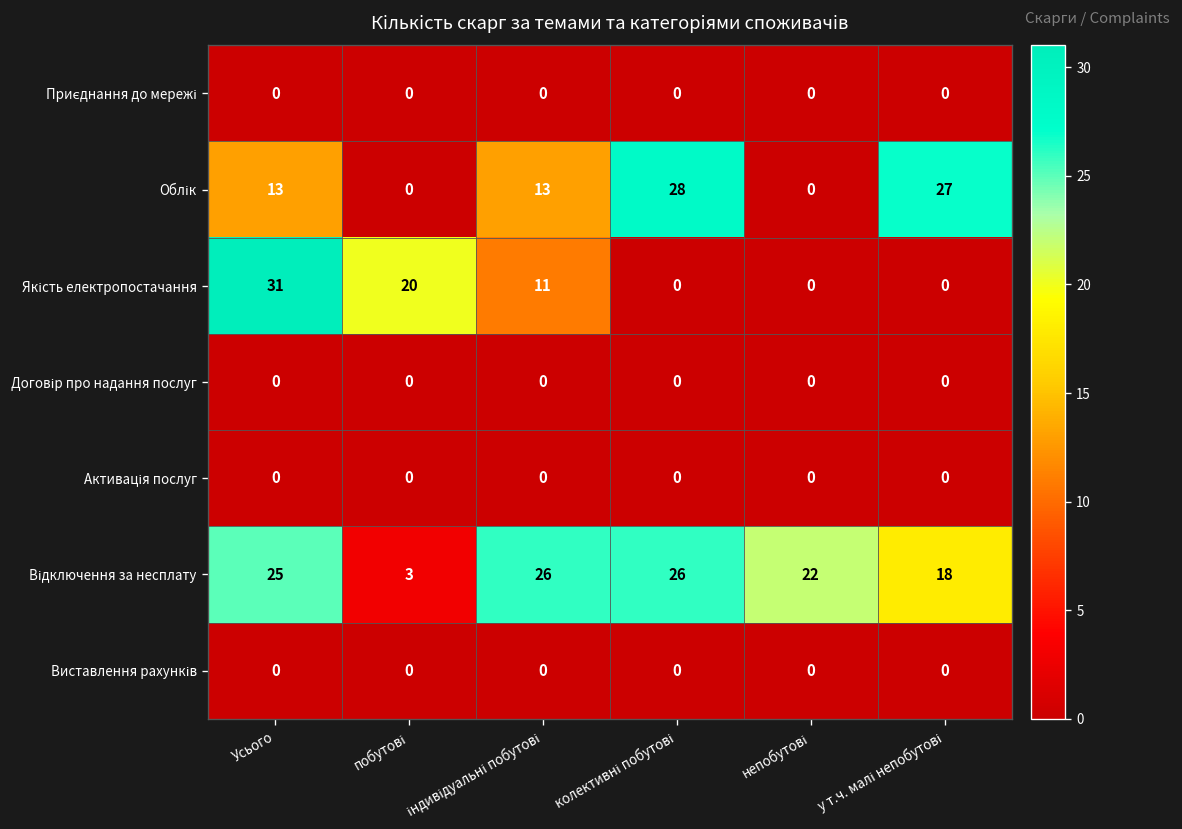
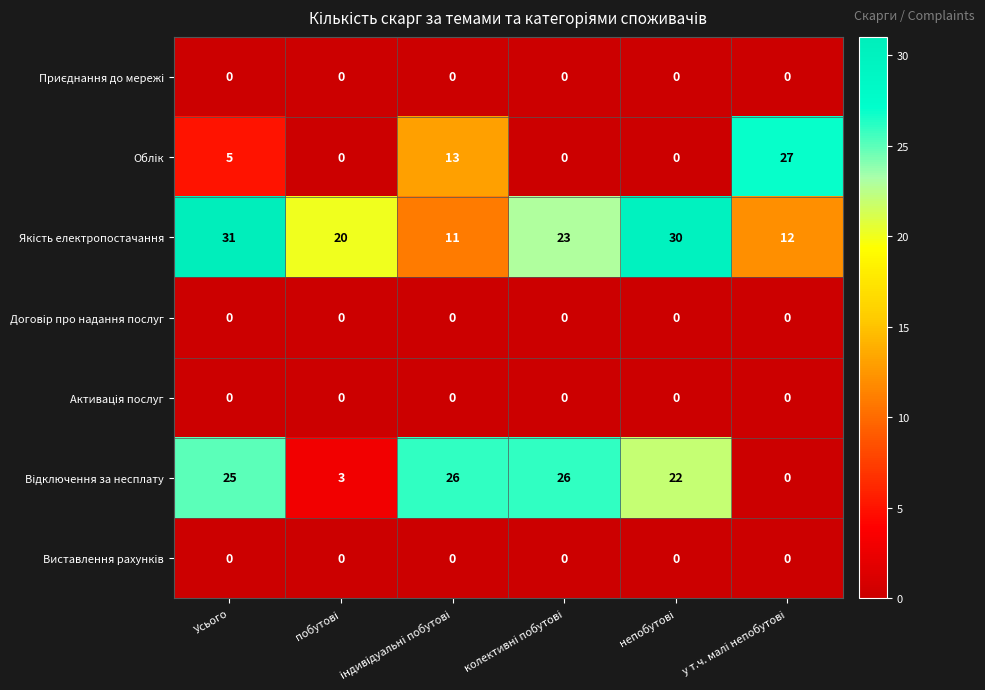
  {
    "Приєднання до мережі": {
      "Усього": 0,
      "побутові": 0,
      "індивідуальні побутові": 0,
      "колективні побутові": 0,
      "непобутові": 0,
      "у т.ч. малі непобутові": 0
    },
    "Облік": {
-     "Усього": 13,
+     "Усього": 5,
      "побутові": 0,
      "індивідуальні побутові": 13,
-     "колективні побутові": 28,
+     "колективні побутові": 0,
      "непобутові": 0,
      "у т.ч. малі непобутові": 27
    },
    "Якість електропостачання": {
      "Усього": 31,
      "побутові": 20,
      "індивідуальні побутові": 11,
-     "колективні побутові": 0,
-     "непобутові": 0,
-     "у т.ч. малі непобутові": 0
+     "колективні побутові": 23,
+     "непобутові": 30,
+     "у т.ч. малі непобутові": 12
    },
    "Договір про надання послуг": {
      "Усього": 0,
      "побутові": 0,
      "індивідуальні побутові": 0,
      "колективні побутові": 0,
      "непобутові": 0,
      "у т.ч. малі непобутові": 0
    },
    "Активація послуг": {
      "Усього": 0,
      "побутові": 0,
      "індивідуальні побутові": 0,
      "колективні побутові": 0,
      "непобутові": 0,
      "у т.ч. малі непобутові": 0
    },
    "Відключення за несплату": {
      "Усього": 25,
      "побутові": 3,
      "індивідуальні побутові": 26,
      "колективні побутові": 26,
      "непобутові": 22,
-     "у т.ч. малі непобутові": 18
+     "у т.ч. малі непобутові": 0
    },
    "Виставлення рахунків": {
      "Усього": 0,
      "побутові": 0,
      "індивідуальні побутові": 0,
      "колективні побутові": 0,
      "непобутові": 0,
      "у т.ч. малі непобутові": 0
    }
  }
